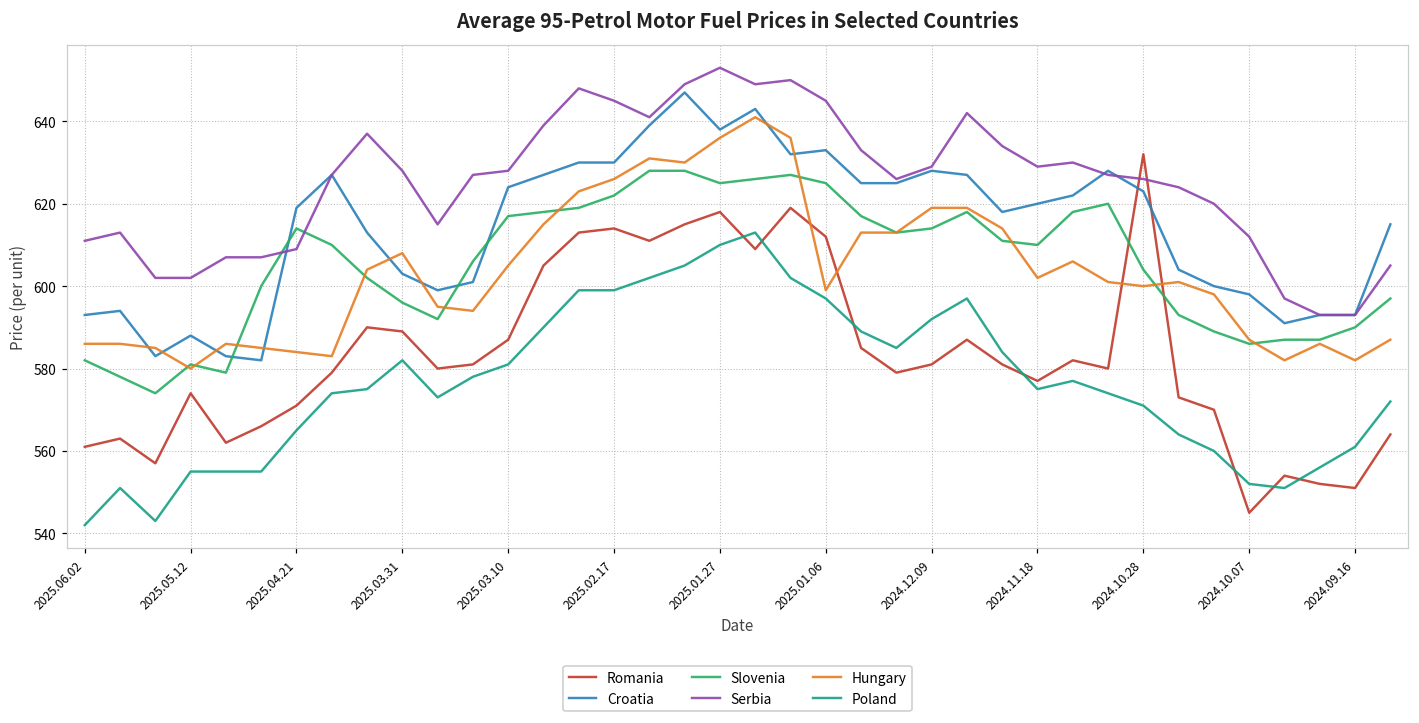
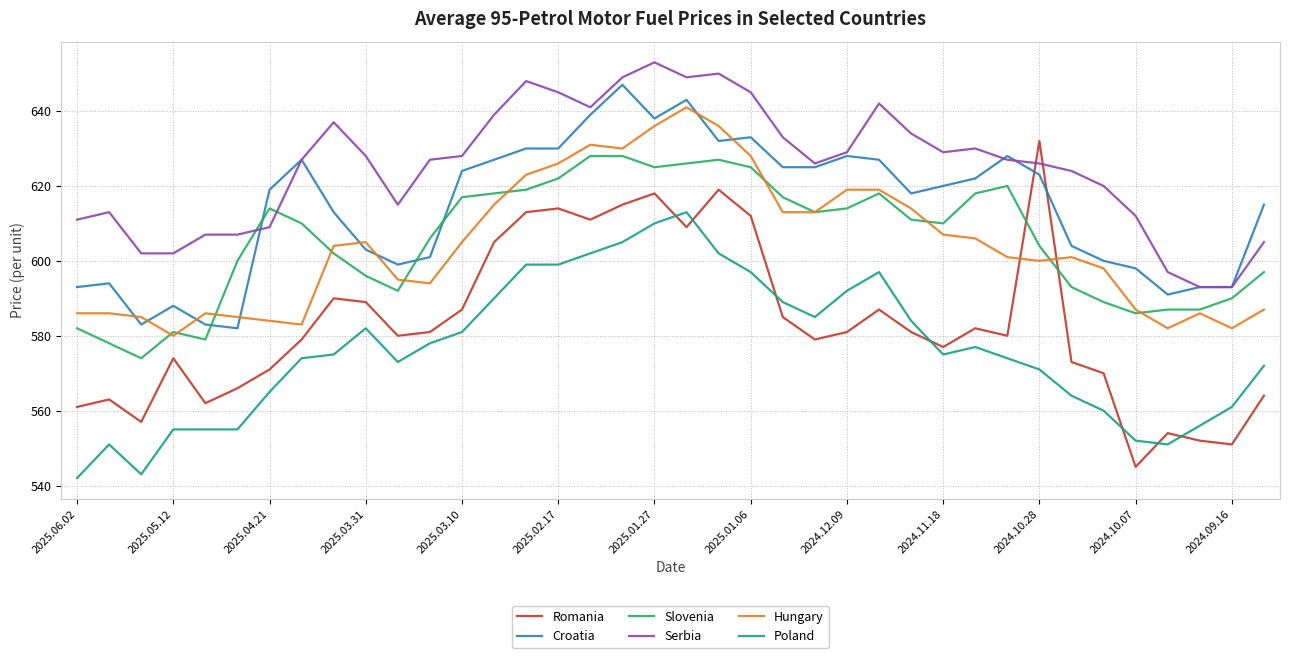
  {
    "Romania": {
      "2025.06.02": 561,
      "2025.05.12": 574,
      "2025.04.21": 571,
      "2025.03.31": 589,
      "2025.03.10": 587,
      "2025.02.17": 614,
      "2025.01.27": 618,
      "2025.01.06": 612,
      "2024.12.09": 581,
      "2024.11.18": 577,
      "2024.10.28": 632,
      "2024.10.07": 545,
      "2024.09.16": 551
    },
    "Croatia": {
      "2025.06.02": 593,
      "2025.05.12": 588,
      "2025.04.21": 619,
      "2025.03.31": 603,
      "2025.03.10": 624,
      "2025.02.17": 630,
      "2025.01.27": 638,
      "2025.01.06": 633,
      "2024.12.09": 628,
      "2024.11.18": 620,
      "2024.10.28": 623,
      "2024.10.07": 598
    },
    "Serbia": {
      "2025.06.02": 611,
      "2025.05.12": 602,
      "2025.04.21": 609,
      "2025.03.31": 628,
      "2025.03.10": 628,
      "2025.02.17": 645,
      "2025.01.27": 653,
      "2025.01.06": 645,
      "2024.12.09": 629,
      "2024.11.18": 629,
      "2024.10.28": 626,
      "2024.10.07": 612
    },
    "Hungary": {
      "2025.06.02": 586,
      "2025.05.12": 580,
      "2025.04.21": 584,
-     "2025.03.31": 608,
+     "2025.03.31": 605,
      "2025.03.10": 605,
      "2025.02.17": 626,
      "2025.01.27": 636,
-     "2025.01.06": 599,
+     "2025.01.06": 628,
      "2024.12.09": 619,
-     "2024.11.18": 602,
+     "2024.11.18": 607,
      "2024.10.28": 600,
      "2024.10.07": 587,
      "2024.09.16": 582
    }
  }
